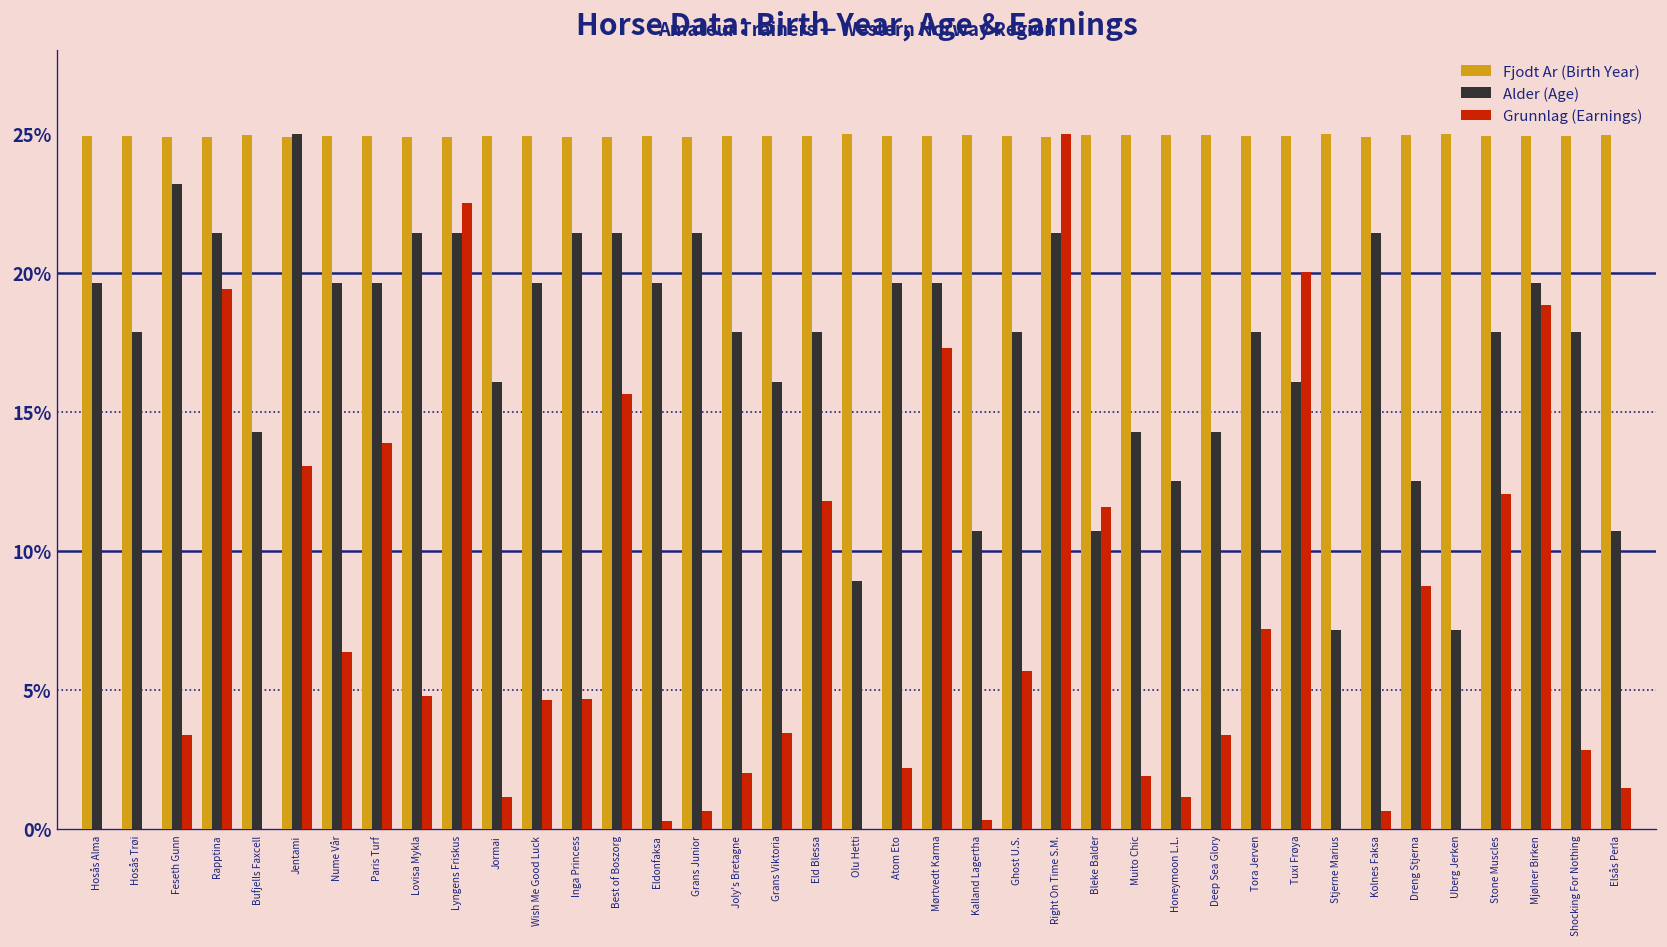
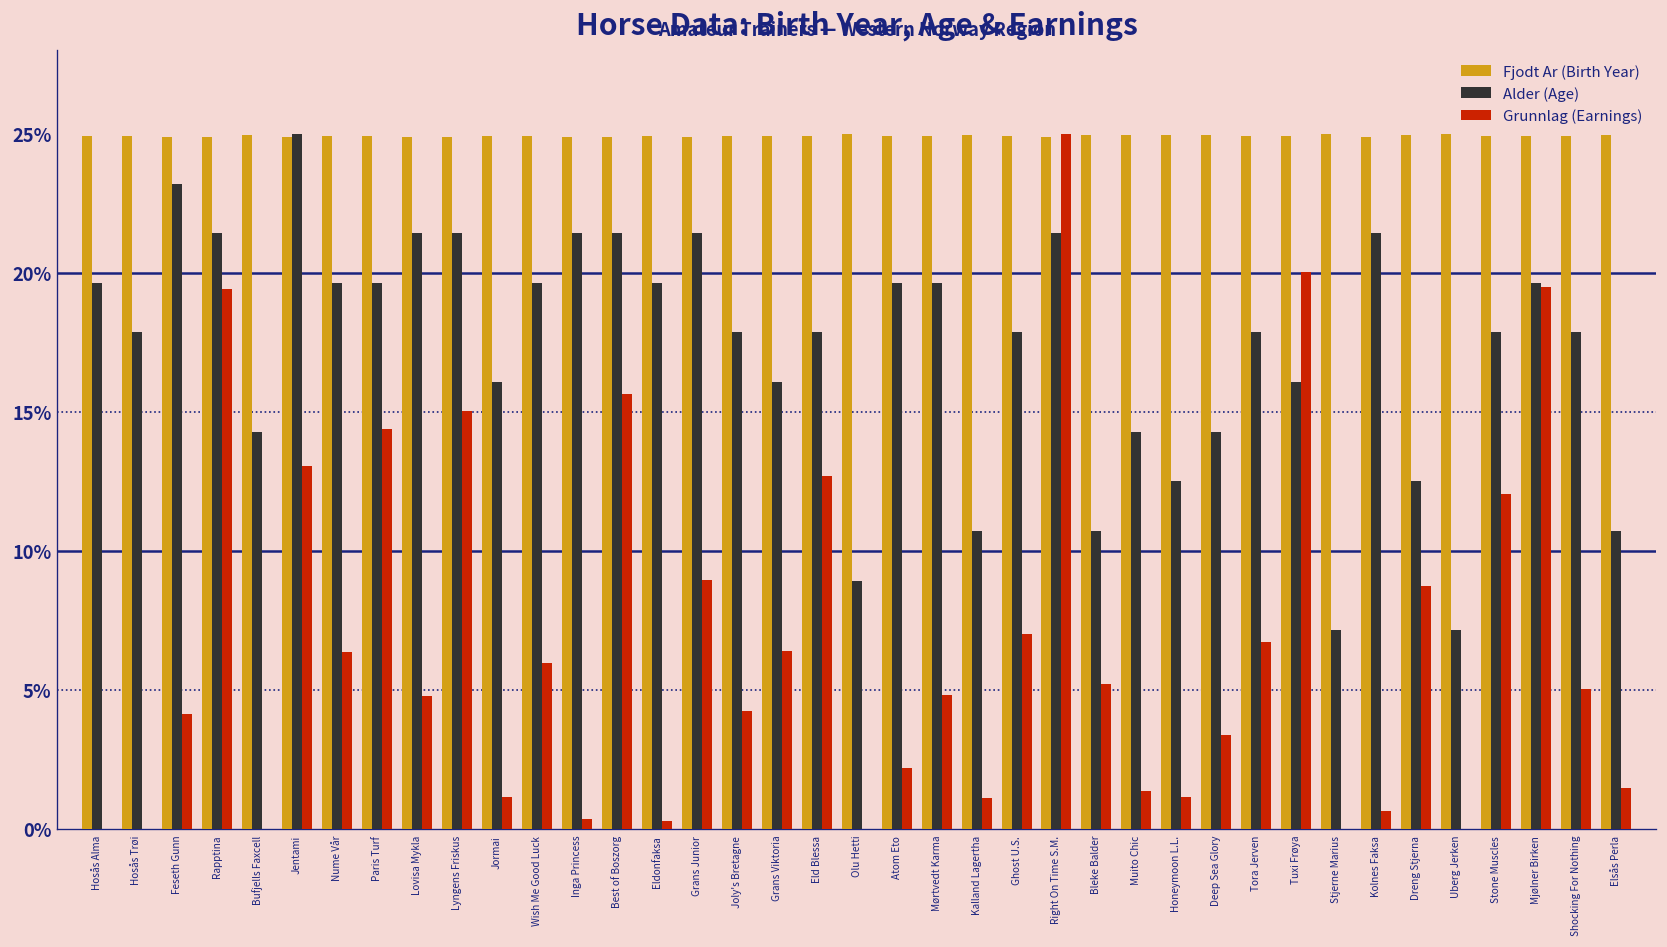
  {
    "Fjodt Ar (Birth Year)": {
      "Hosås Alma": "24.9%",
      "Hosås Trøi": "24.9%",
      "Feseth Gunn": "24.9%",
      "Rapptina": "24.9%",
      "Bufjells Faxcell": "25.0%",
      "Jentami": "24.9%",
      "Nume Vår": "24.9%",
      "Paris Turf": "24.9%",
      "Lovisa Mykla": "24.9%",
      "Lyngens Friskus": "24.9%",
      "Jormai": "24.9%",
      "Wish Me Good Luck": "24.9%",
      "Inga Princess": "24.9%",
      "Best of Boszorg": "24.9%",
      "Eldonfaksa": "24.9%",
      "Grans Junior": "24.9%",
      "Joly's Bretagne": "24.9%",
      "Grans Viktoria": "24.9%",
      "Eld Blessa": "24.9%",
      "Olu Hetti": "25.0%",
      "Atom Eto": "24.9%",
      "Mørtvedt Karma": "24.9%",
      "Kalland Lagertha": "25.0%",
      "Ghost U.S.": "24.9%",
      "Right On Time S.M.": "24.9%",
      "Bleke Balder": "25.0%",
      "Muito Chic": "25.0%",
      "Honeymoon L.L.": "25.0%",
      "Deep Sea Glory": "25.0%",
      "Tora Jerven": "24.9%",
      "Tuxi Frøya": "24.9%",
      "Stjerne Marius": "25.0%",
      "Kolnes Faksa": "24.9%",
      "Dreng Stjerna": "25.0%",
      "Uberg Jerken": "25.0%",
      "Stone Muscles": "24.9%",
      "Mjølner Birken": "24.9%",
      "Shocking For Nothing": "24.9%",
      "Elsås Perla": "25.0%"
    },
    "Alder (Age)": {
      "Hosås Alma": "19.6%",
      "Hosås Trøi": "17.9%",
      "Feseth Gunn": "23.2%",
      "Rapptina": "21.4%",
      "Bufjells Faxcell": "14.3%",
      "Jentami": "25.0%",
      "Nume Vår": "19.6%",
      "Paris Turf": "19.6%",
      "Lovisa Mykla": "21.4%",
      "Lyngens Friskus": "21.4%",
      "Jormai": "16.1%",
      "Wish Me Good Luck": "19.6%",
      "Inga Princess": "21.4%",
      "Best of Boszorg": "21.4%",
      "Eldonfaksa": "19.6%",
      "Grans Junior": "21.4%",
      "Joly's Bretagne": "17.9%",
      "Grans Viktoria": "16.1%",
      "Eld Blessa": "17.9%",
      "Olu Hetti": "8.9%",
      "Atom Eto": "19.6%",
      "Mørtvedt Karma": "19.6%",
      "Kalland Lagertha": "10.7%",
      "Ghost U.S.": "17.9%",
      "Right On Time S.M.": "21.4%",
      "Bleke Balder": "10.7%",
      "Muito Chic": "14.3%",
      "Honeymoon L.L.": "12.5%",
      "Deep Sea Glory": "14.3%",
      "Tora Jerven": "17.9%",
      "Tuxi Frøya": "16.1%",
      "Stjerne Marius": "7.1%",
      "Kolnes Faksa": "21.4%",
      "Dreng Stjerna": "12.5%",
      "Uberg Jerken": "7.1%",
      "Stone Muscles": "17.9%",
      "Mjølner Birken": "19.6%",
      "Shocking For Nothing": "17.9%",
      "Elsås Perla": "10.7%"
    },
    "Grunnlag (Earnings)": {
      "Hosås Alma": "0.0%",
      "Hosås Trøi": "0.0%",
-     "Feseth Gunn": "3.4%",
+     "Feseth Gunn": "4.1%",
      "Rapptina": "19.4%",
      "Bufjells Faxcell": "0.0%",
      "Jentami": "13.1%",
      "Nume Vår": "6.4%",
-     "Paris Turf": "13.9%",
+     "Paris Turf": "14.4%",
      "Lovisa Mykla": "4.8%",
-     "Lyngens Friskus": "22.5%",
+     "Lyngens Friskus": "15.0%",
      "Jormai": "1.2%",
-     "Wish Me Good Luck": "4.6%",
-     "Inga Princess": "4.7%",
+     "Wish Me Good Luck": "6.0%",
+     "Inga Princess": "0.4%",
      "Best of Boszorg": "15.6%",
      "Eldonfaksa": "0.3%",
-     "Grans Junior": "0.7%",
-     "Joly's Bretagne": "2.0%",
-     "Grans Viktoria": "3.5%",
-     "Eld Blessa": "11.8%",
+     "Grans Junior": "9.0%",
+     "Joly's Bretagne": "4.2%",
+     "Grans Viktoria": "6.4%",
+     "Eld Blessa": "12.7%",
      "Olu Hetti": "0.0%",
      "Atom Eto": "2.2%",
-     "Mørtvedt Karma": "17.3%",
-     "Kalland Lagertha": "0.3%",
-     "Ghost U.S.": "5.7%",
+     "Mørtvedt Karma": "4.8%",
+     "Kalland Lagertha": "1.1%",
+     "Ghost U.S.": "7.0%",
      "Right On Time S.M.": "25.0%",
-     "Bleke Balder": "11.6%",
-     "Muito Chic": "1.9%",
+     "Bleke Balder": "5.2%",
+     "Muito Chic": "1.3%",
      "Honeymoon L.L.": "1.2%",
      "Deep Sea Glory": "3.4%",
-     "Tora Jerven": "7.2%",
+     "Tora Jerven": "6.7%",
      "Tuxi Frøya": "20.0%",
      "Stjerne Marius": "0.0%",
      "Kolnes Faksa": "0.6%",
      "Dreng Stjerna": "8.7%",
      "Uberg Jerken": "0.0%",
      "Stone Muscles": "12.1%",
-     "Mjølner Birken": "18.8%",
-     "Shocking For Nothing": "2.8%",
+     "Mjølner Birken": "19.5%",
+     "Shocking For Nothing": "5.0%",
      "Elsås Perla": "1.5%"
    }
  }
